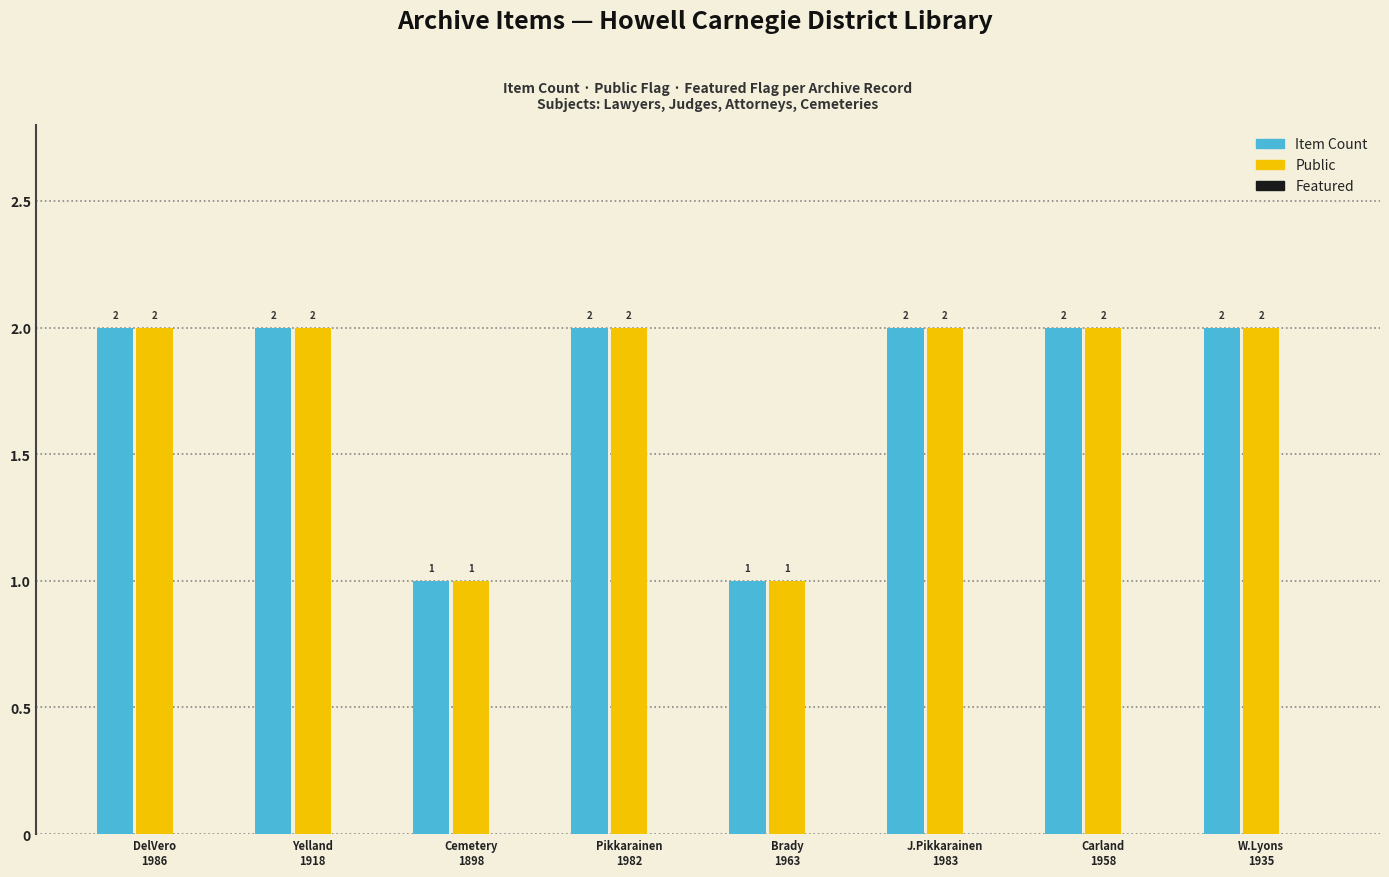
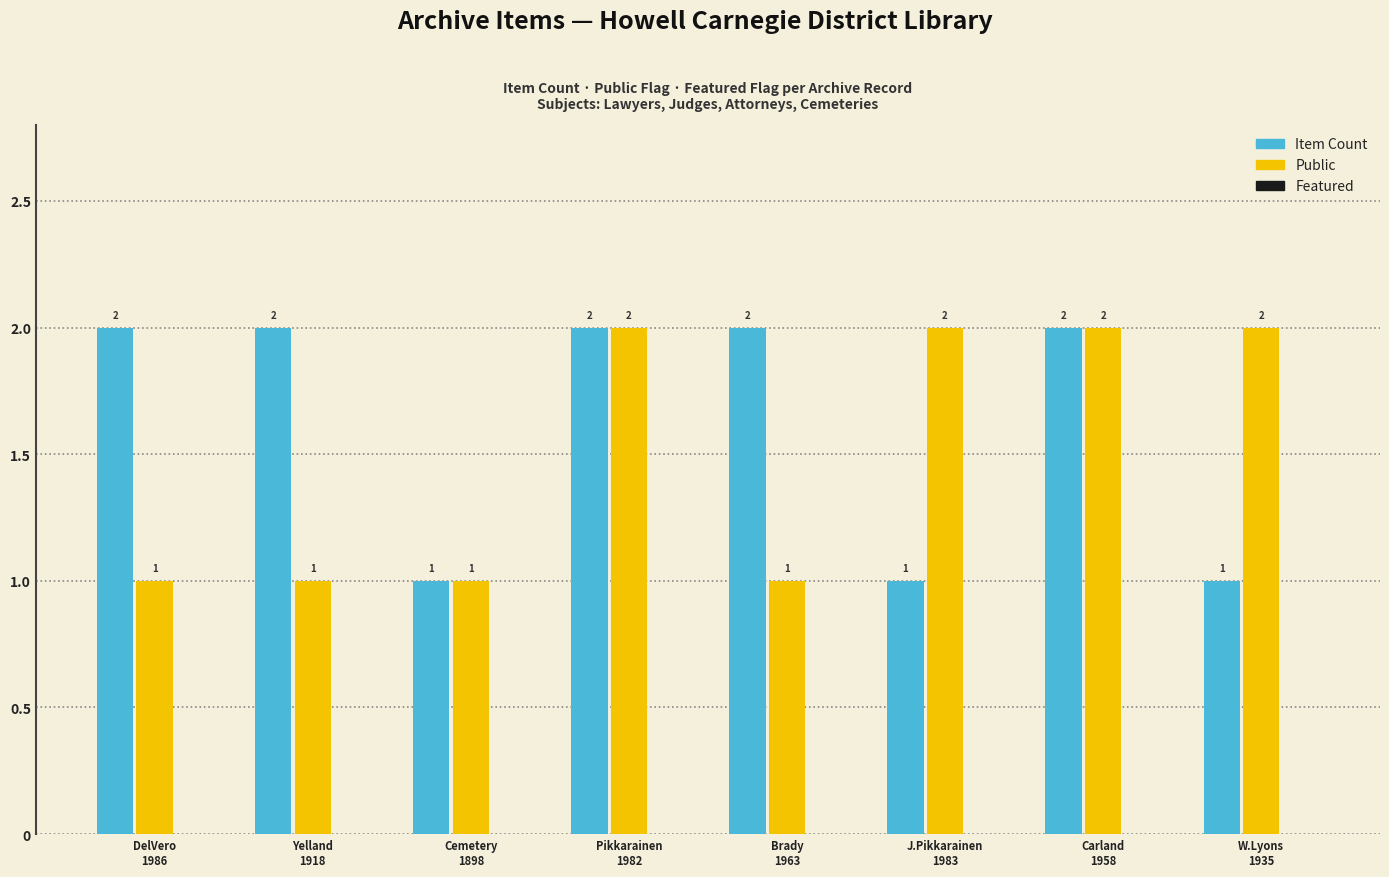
  {
    "Item Count": {
      "DelVero 1986": 2,
      "Yelland 1918": 2,
      "Cemetery 1898": 1,
      "Pikkarainen 1982": 2,
-     "Brady 1963": 1,
-     "J.Pikkarainen 1983": 2,
+     "Brady 1963": 2,
+     "J.Pikkarainen 1983": 1,
      "Carland 1958": 2,
-     "W.Lyons 1935": 2
+     "W.Lyons 1935": 1
    },
    "Public": {
-     "DelVero 1986": 2,
-     "Yelland 1918": 2,
+     "DelVero 1986": 1,
+     "Yelland 1918": 1,
      "Cemetery 1898": 1,
      "Pikkarainen 1982": 2,
      "Brady 1963": 1,
      "J.Pikkarainen 1983": 2,
      "Carland 1958": 2,
      "W.Lyons 1935": 2
    },
    "Featured": {
      "DelVero 1986": 0.00,
      "Yelland 1918": 0.00,
      "Cemetery 1898": 0.00,
      "Pikkarainen 1982": 0.00,
      "Brady 1963": 0.00,
      "J.Pikkarainen 1983": 0.00,
      "Carland 1958": 0.00,
      "W.Lyons 1935": 0.00
    }
  }
